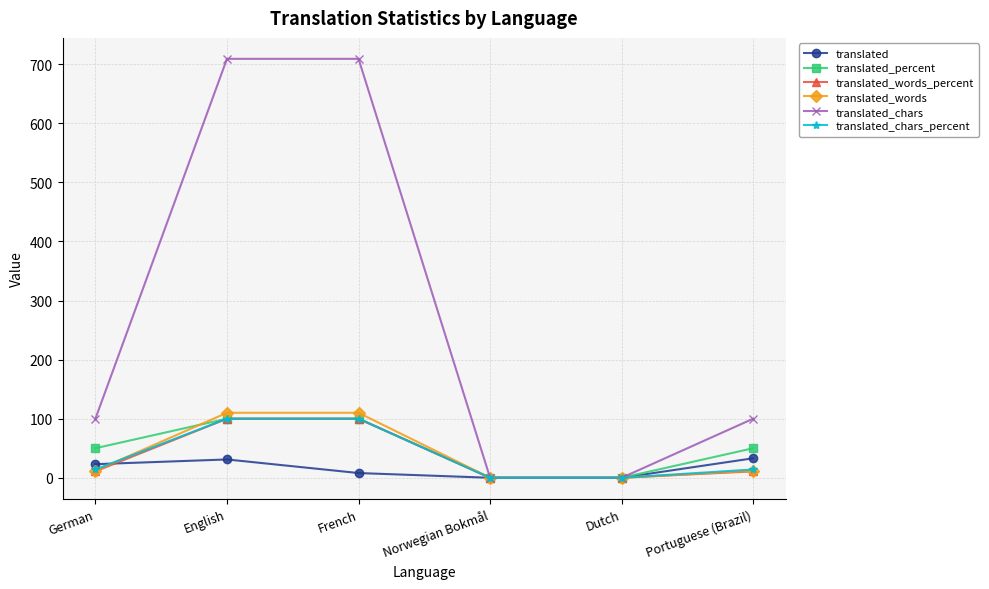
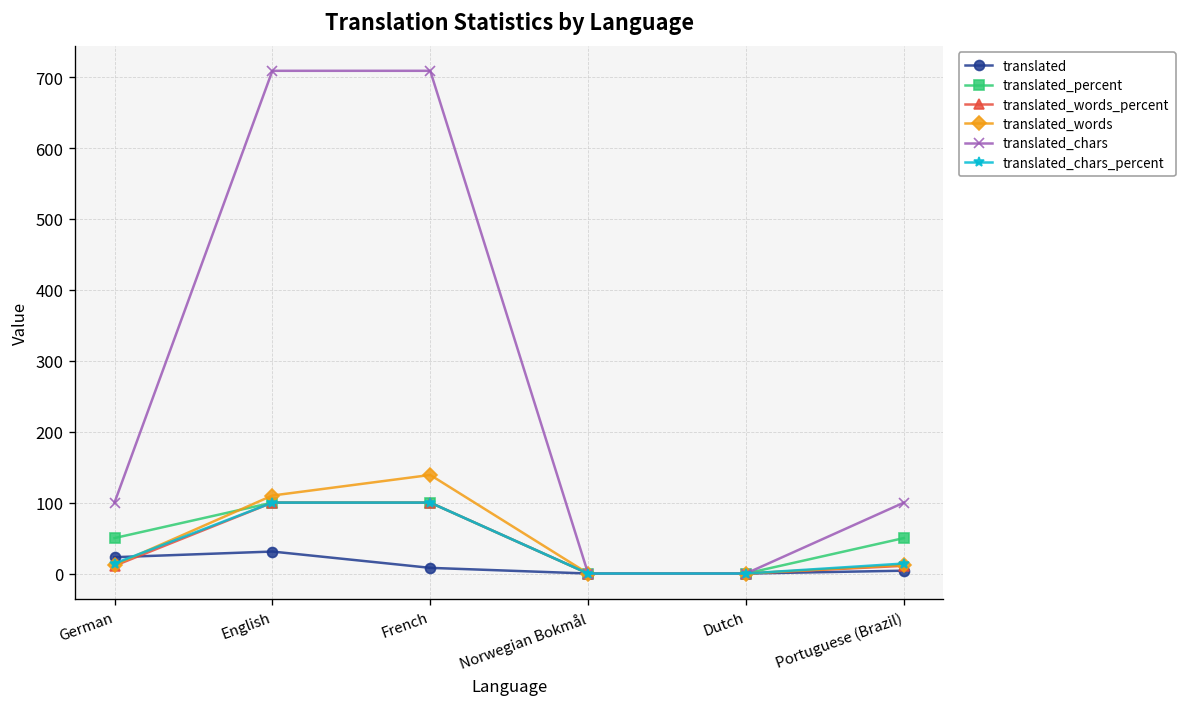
  {
    "translated": {
      "German": 20,
      "English": 30,
      "French": 10,
-     "Portuguese (Brazil)": 30
+     "Portuguese (Brazil)": 0
    },
    "translated_percent": {
      "German": 50,
      "Portuguese (Brazil)": 50
    },
    "translated_words": {
      "English": 110,
-     "French": 110
+     "French": 140
    },
    "translated_chars": {
      "German": 100,
      "English": 710,
      "French": 710,
      "Portuguese (Brazil)": 100
    }
  }
